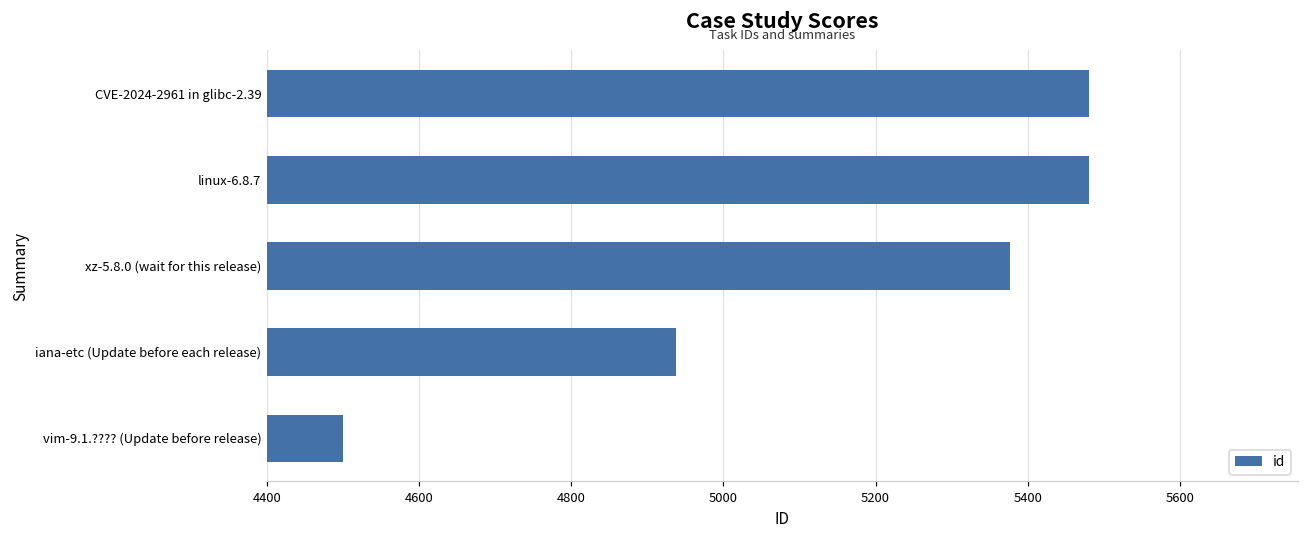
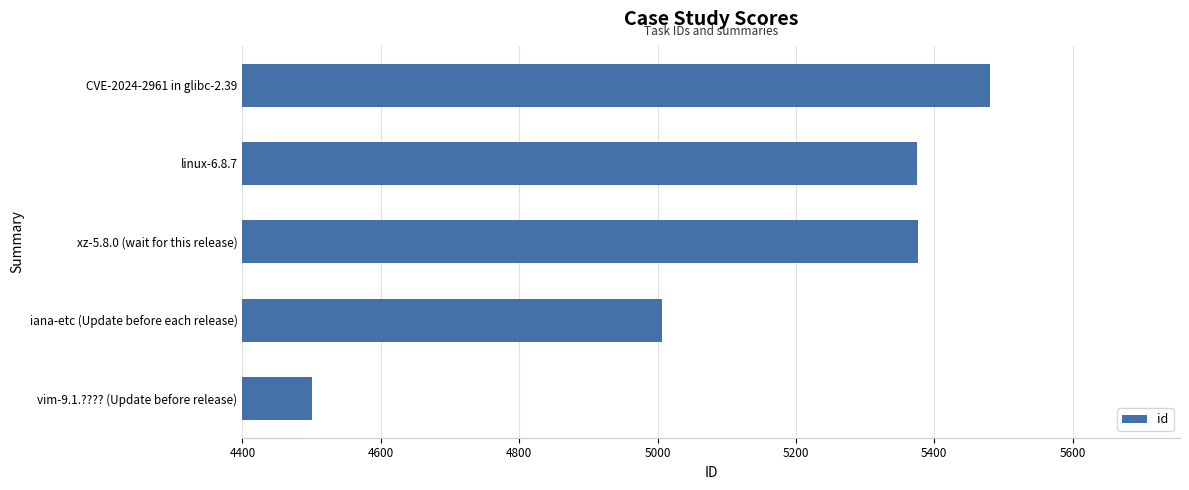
  {
    "CVE-2024-2961 in glibc-2.39": 5480,
-   "linux-6.8.7": 5480,
+   "linux-6.8.7": 5380,
    "xz-5.8.0 (wait for this release)": 5380,
-   "iana-etc (Update before each release)": 4940,
+   "iana-etc (Update before each release)": 5010,
    "vim-9.1.???? (Update before release)": 4500
  }
